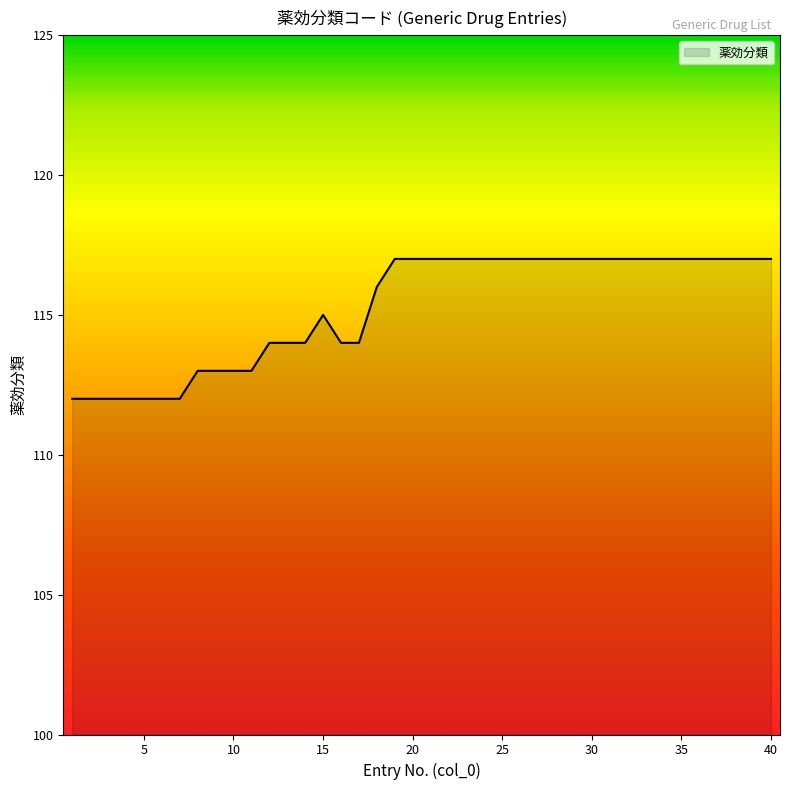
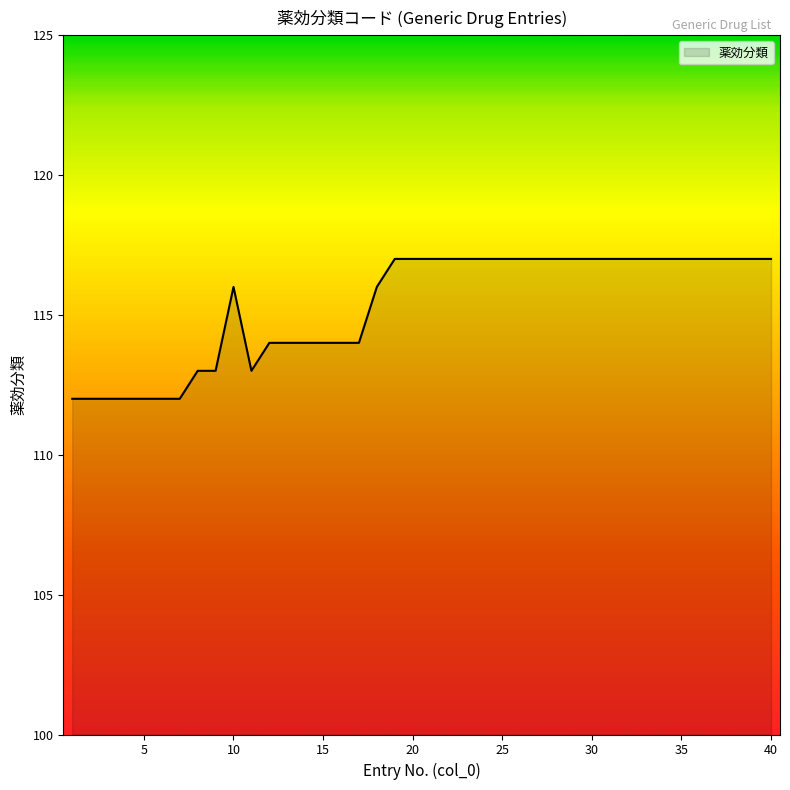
  {
    "5": 112,
-   "10": 113,
-   "15": 115,
+   "10": 116,
+   "15": 114,
    "20": 117,
    "25": 117,
    "30": 117,
    "35": 117,
    "40": 117
  }
